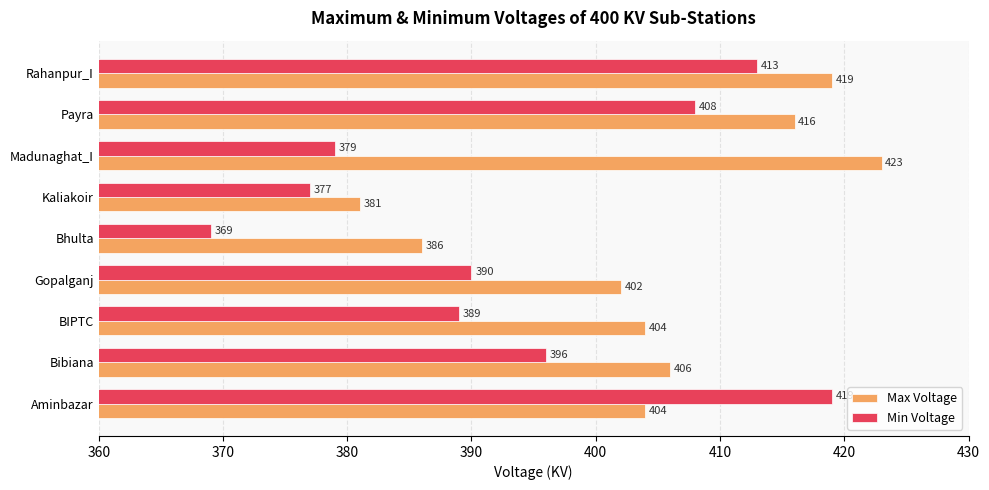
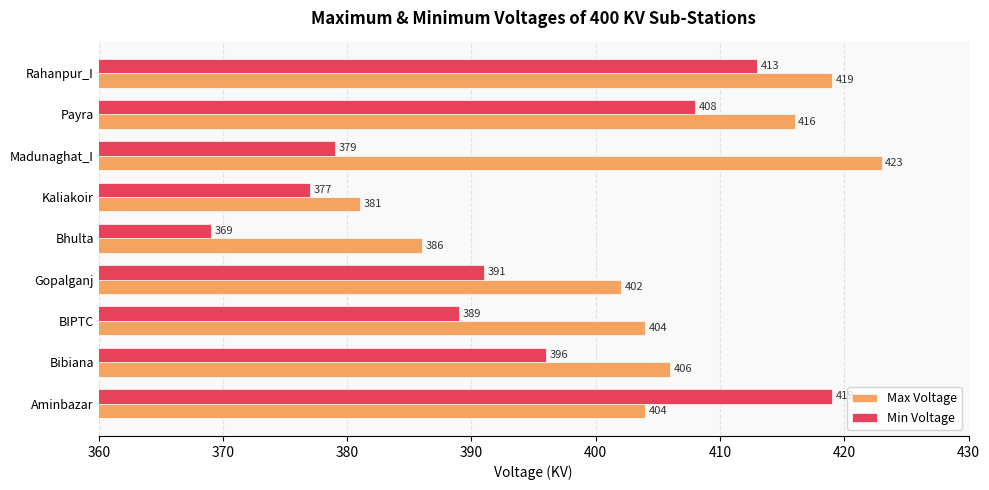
  {
    "Max Voltage": {
      "Rahanpur_I": 419,
      "Payra": 416,
      "Madunaghat_I": 423,
      "Kaliakoir": 381,
      "Bhulta": 386,
      "Gopalganj": 402,
      "BIPTC": 404,
      "Bibiana": 406,
      "Aminbazar": 404
    },
    "Min Voltage": {
      "Rahanpur_I": 413,
      "Payra": 408,
      "Madunaghat_I": 379,
      "Kaliakoir": 377,
      "Bhulta": 369,
-     "Gopalganj": 390,
+     "Gopalganj": 391,
      "BIPTC": 389,
      "Bibiana": 396
    }
  }
